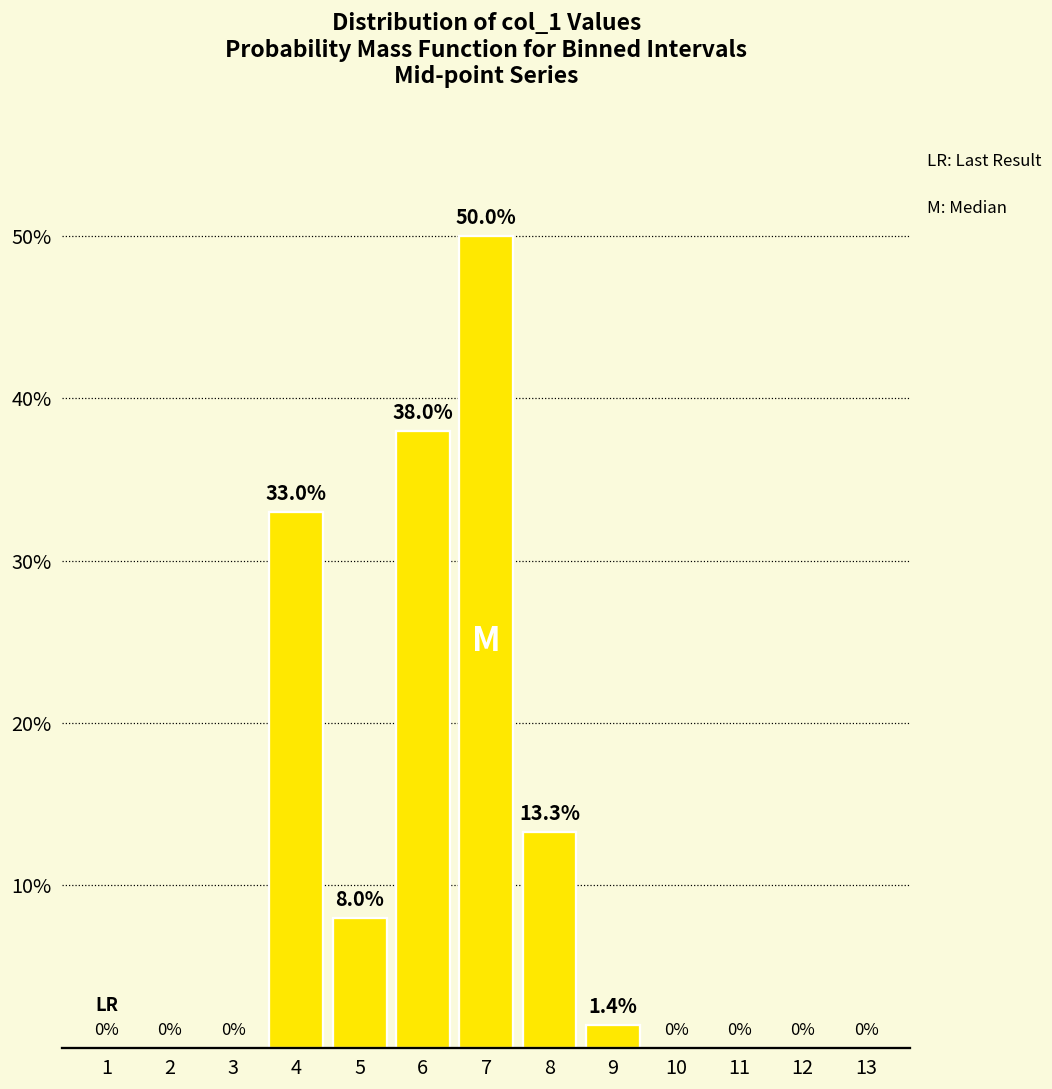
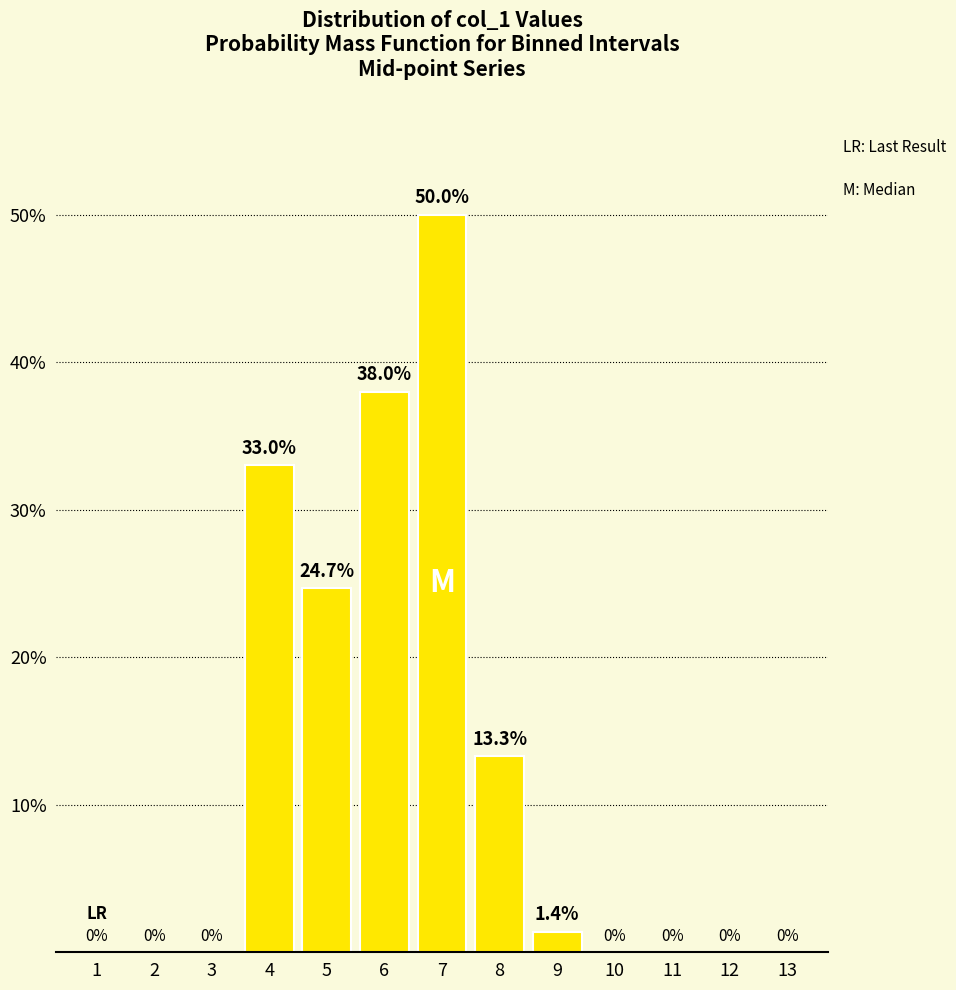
  {
    "1": "0%",
    "2": "0%",
    "3": "0%",
    "4": "33.0%",
-   "5": "8.0%",
+   "5": "24.7%",
    "6": "38.0%",
    "7": "50.0%",
    "8": "13.3%",
    "9": "1.4%",
    "10": "0%",
    "11": "0%",
    "12": "0%",
    "13": "0%"
  }
